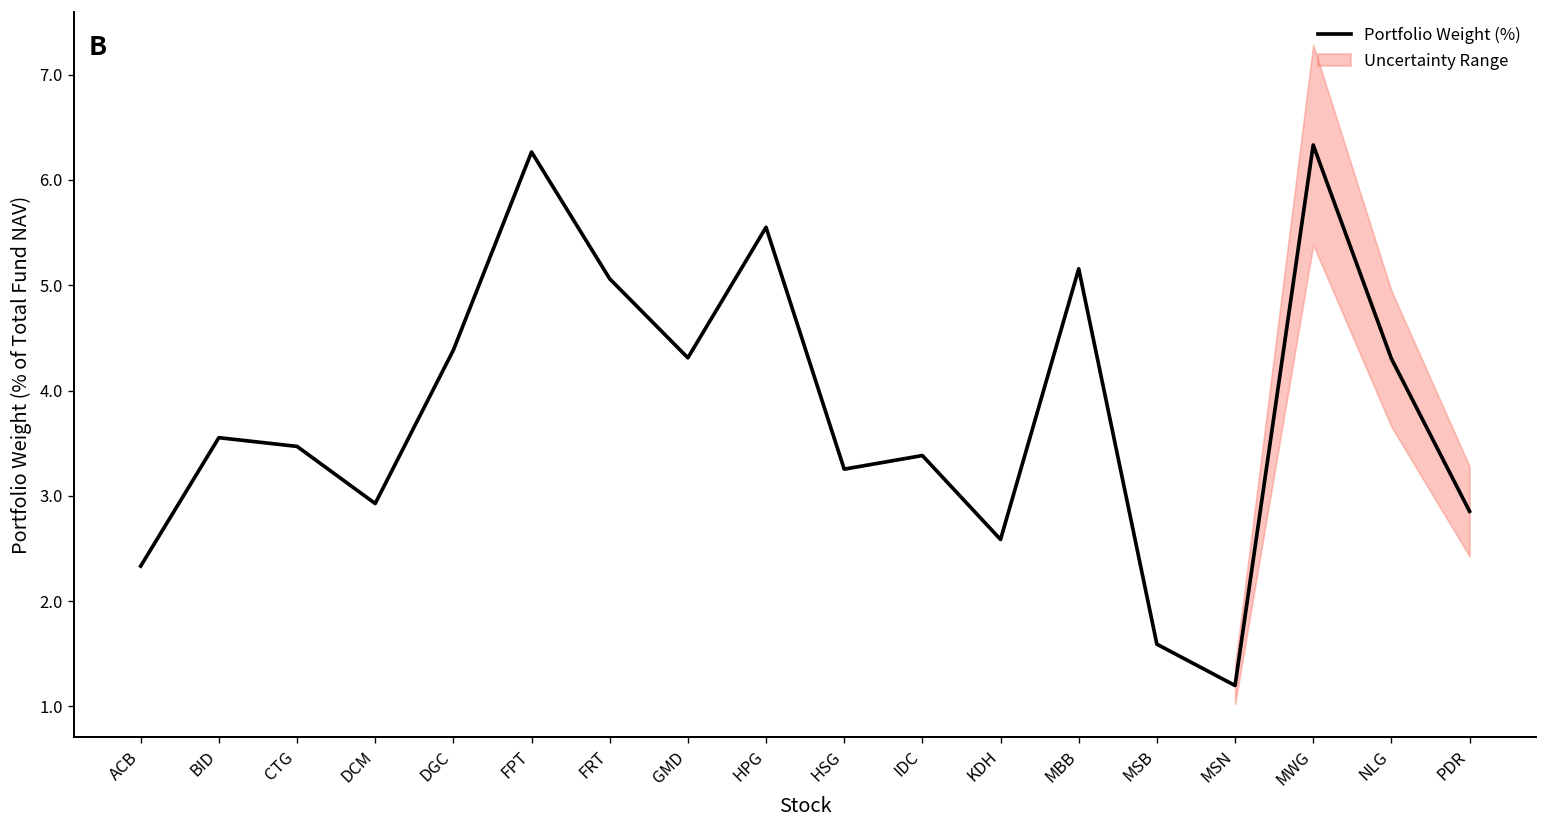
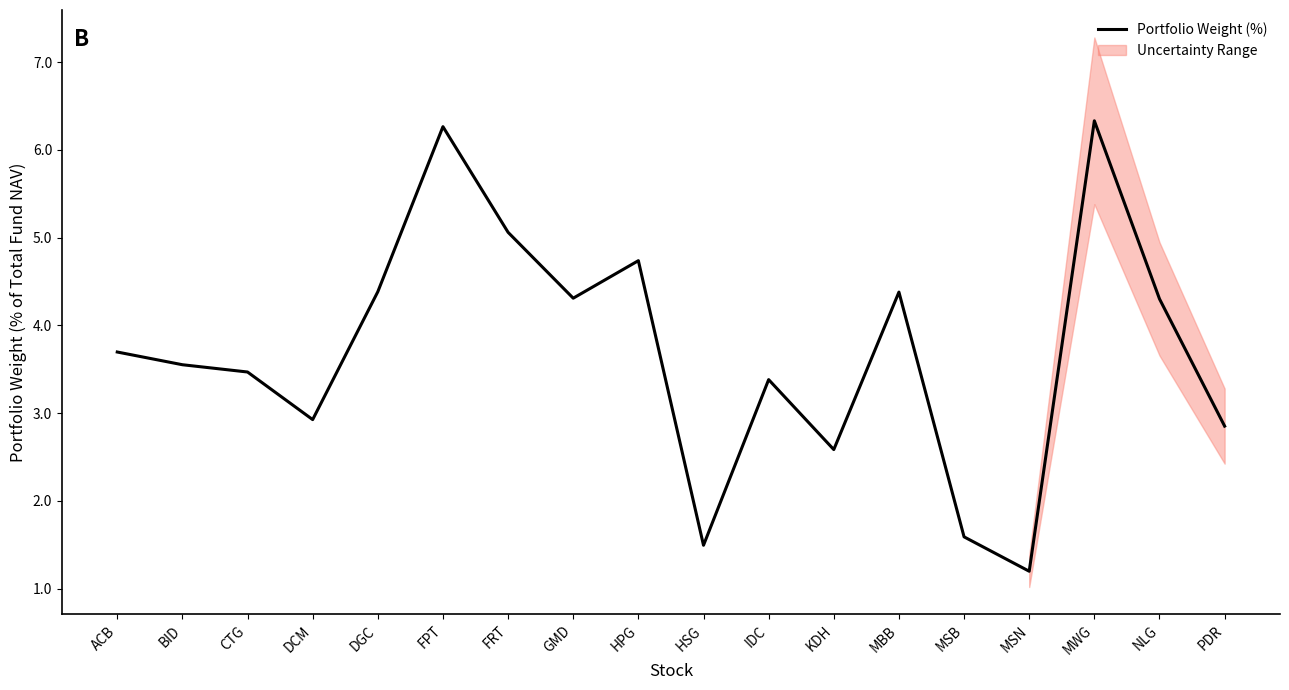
  {
    "Portfolio Weight (%)": {
-     "ACB": 2.3,
+     "ACB": 3.7,
      "BID": 3.6,
      "CTG": 3.5,
      "DCM": 2.9,
      "DGC": 4.4,
      "FPT": 6.3,
      "FRT": 5.1,
      "GMD": 4.3,
-     "HPG": 5.6,
-     "HSG": 3.3,
+     "HPG": 4.7,
+     "HSG": 1.5,
      "IDC": 3.4,
      "KDH": 2.6,
-     "MBB": 5.2,
+     "MBB": 4.4,
      "MSB": 1.6,
      "MSN": 1.2,
      "MWG": 6.3,
      "NLG": 4.3,
      "PDR": 2.9
    }
  }
